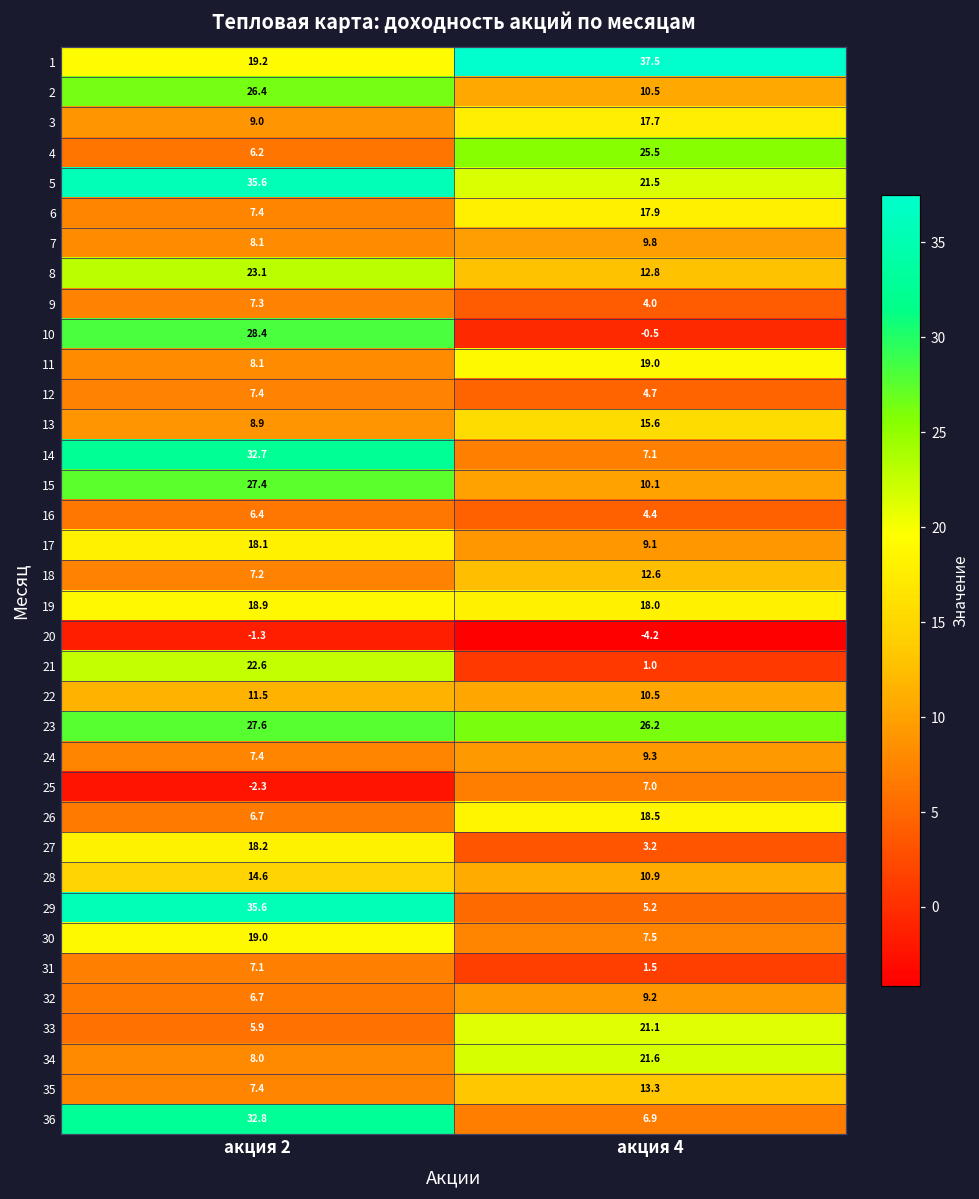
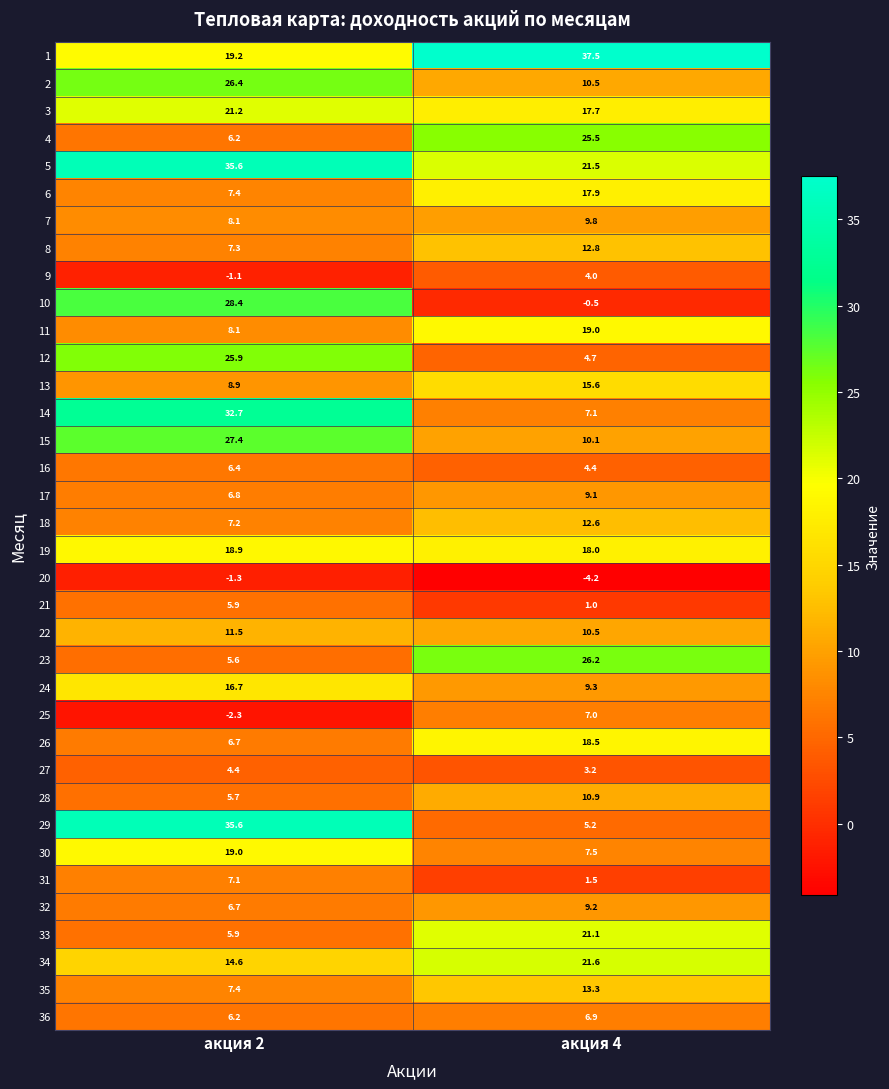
  {
    "1": {
      "акция 2": 19.2,
      "акция 4": 37.5
    },
    "2": {
      "акция 2": 26.4,
      "акция 4": 10.5
    },
    "3": {
-     "акция 2": 9.0,
+     "акция 2": 21.2,
      "акция 4": 17.7
    },
    "4": {
      "акция 2": 6.2,
      "акция 4": 25.5
    },
    "5": {
      "акция 2": 35.6,
      "акция 4": 21.5
    },
    "6": {
      "акция 2": 7.4,
      "акция 4": 17.9
    },
    "7": {
      "акция 2": 8.1,
      "акция 4": 9.8
    },
    "8": {
-     "акция 2": 23.1,
+     "акция 2": 7.3,
      "акция 4": 12.8
    },
    "9": {
-     "акция 2": 7.3,
+     "акция 2": -1.1,
      "акция 4": 4.0
    },
    "10": {
      "акция 2": 28.4,
      "акция 4": -0.5
    },
    "11": {
      "акция 2": 8.1,
      "акция 4": 19.0
    },
    "12": {
-     "акция 2": 7.4,
+     "акция 2": 25.9,
      "акция 4": 4.7
    },
    "13": {
      "акция 2": 8.9,
      "акция 4": 15.6
    },
    "14": {
      "акция 2": 32.7,
      "акция 4": 7.1
    },
    "15": {
      "акция 2": 27.4,
      "акция 4": 10.1
    },
    "16": {
      "акция 2": 6.4,
      "акция 4": 4.4
    },
    "17": {
-     "акция 2": 18.1,
+     "акция 2": 6.8,
      "акция 4": 9.1
    },
    "18": {
      "акция 2": 7.2,
      "акция 4": 12.6
    },
    "19": {
      "акция 2": 18.9,
      "акция 4": 18.0
    },
    "20": {
      "акция 2": -1.3,
      "акция 4": -4.2
    },
    "21": {
-     "акция 2": 22.6,
+     "акция 2": 5.9,
      "акция 4": 1.0
    },
    "22": {
      "акция 2": 11.5,
      "акция 4": 10.5
    },
    "23": {
-     "акция 2": 27.6,
+     "акция 2": 5.6,
      "акция 4": 26.2
    },
    "24": {
-     "акция 2": 7.4,
+     "акция 2": 16.7,
      "акция 4": 9.3
    },
    "25": {
      "акция 2": -2.3,
      "акция 4": 7.0
    },
    "26": {
      "акция 2": 6.7,
      "акция 4": 18.5
    },
    "27": {
-     "акция 2": 18.2,
+     "акция 2": 4.4,
      "акция 4": 3.2
    },
    "28": {
-     "акция 2": 14.6,
+     "акция 2": 5.7,
      "акция 4": 10.9
    },
    "29": {
      "акция 2": 35.6,
      "акция 4": 5.2
    },
    "30": {
      "акция 2": 19.0,
      "акция 4": 7.5
    },
    "31": {
      "акция 2": 7.1,
      "акция 4": 1.5
    },
    "32": {
      "акция 2": 6.7,
      "акция 4": 9.2
    },
    "33": {
      "акция 2": 5.9,
      "акция 4": 21.1
    },
    "34": {
-     "акция 2": 8.0,
+     "акция 2": 14.6,
      "акция 4": 21.6
    },
    "35": {
      "акция 2": 7.4,
      "акция 4": 13.3
    },
    "36": {
-     "акция 2": 32.8,
+     "акция 2": 6.2,
      "акция 4": 6.9
    }
  }
